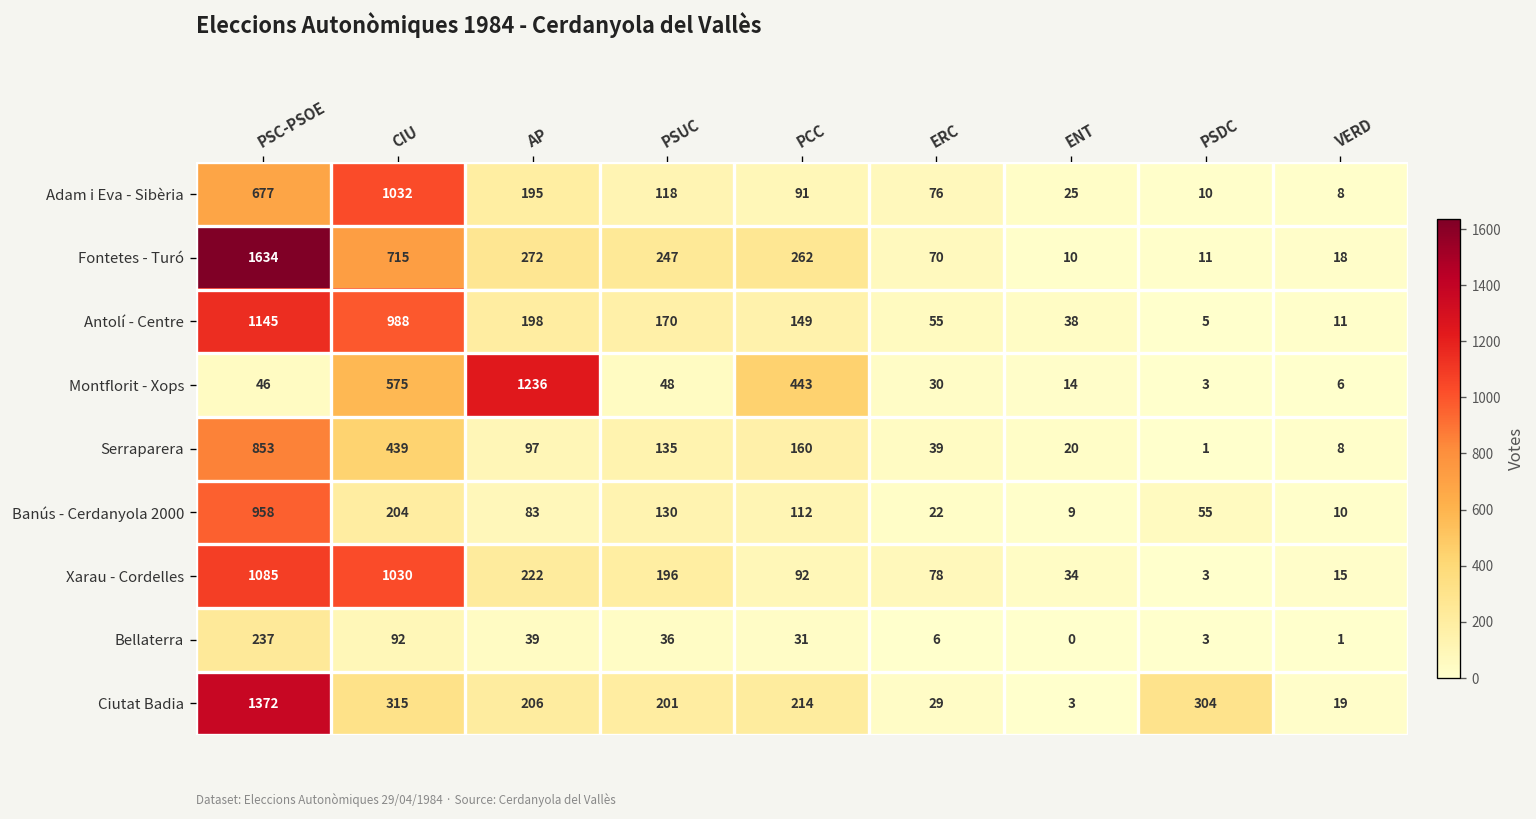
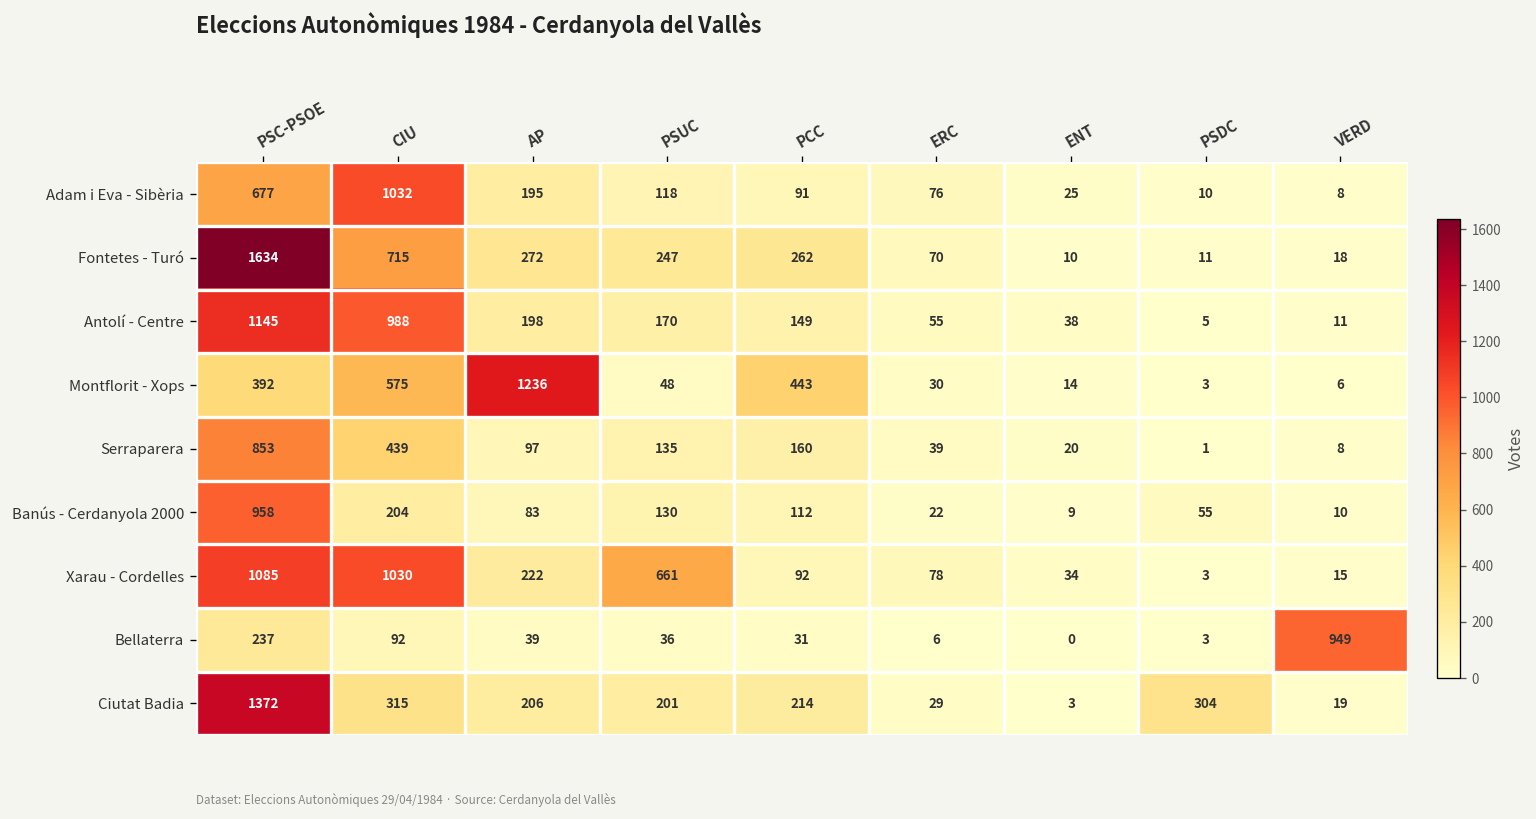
  {
    "Adam i Eva - Sibèria": {
      "PSC-PSOE": 677,
      "CIU": 1032,
      "AP": 195,
      "PSUC": 118,
      "PCC": 91,
      "ERC": 76,
      "ENT": 25,
      "PSDC": 10,
      "VERD": 8
    },
    "Fontetes - Turó": {
      "PSC-PSOE": 1634,
      "CIU": 715,
      "AP": 272,
      "PSUC": 247,
      "PCC": 262,
      "ERC": 70,
      "ENT": 10,
      "PSDC": 11,
      "VERD": 18
    },
    "Antolí - Centre": {
      "PSC-PSOE": 1145,
      "CIU": 988,
      "AP": 198,
      "PSUC": 170,
      "PCC": 149,
      "ERC": 55,
      "ENT": 38,
      "PSDC": 5,
      "VERD": 11
    },
    "Montflorit - Xops": {
-     "PSC-PSOE": 46,
+     "PSC-PSOE": 392,
      "CIU": 575,
      "AP": 1236,
      "PSUC": 48,
      "PCC": 443,
      "ERC": 30,
      "ENT": 14,
      "PSDC": 3,
      "VERD": 6
    },
    "Serraparera": {
      "PSC-PSOE": 853,
      "CIU": 439,
      "AP": 97,
      "PSUC": 135,
      "PCC": 160,
      "ERC": 39,
      "ENT": 20,
      "PSDC": 1,
      "VERD": 8
    },
    "Banús - Cerdanyola 2000": {
      "PSC-PSOE": 958,
      "CIU": 204,
      "AP": 83,
      "PSUC": 130,
      "PCC": 112,
      "ERC": 22,
      "ENT": 9,
      "PSDC": 55,
      "VERD": 10
    },
    "Xarau - Cordelles": {
      "PSC-PSOE": 1085,
      "CIU": 1030,
      "AP": 222,
-     "PSUC": 196,
+     "PSUC": 661,
      "PCC": 92,
      "ERC": 78,
      "ENT": 34,
      "PSDC": 3,
      "VERD": 15
    },
    "Bellaterra": {
      "PSC-PSOE": 237,
      "CIU": 92,
      "AP": 39,
      "PSUC": 36,
      "PCC": 31,
      "ERC": 6,
      "ENT": 0,
      "PSDC": 3,
-     "VERD": 1
+     "VERD": 949
    },
    "Ciutat Badia": {
      "PSC-PSOE": 1372,
      "CIU": 315,
      "AP": 206,
      "PSUC": 201,
      "PCC": 214,
      "ERC": 29,
      "ENT": 3,
      "PSDC": 304,
      "VERD": 19
    }
  }
